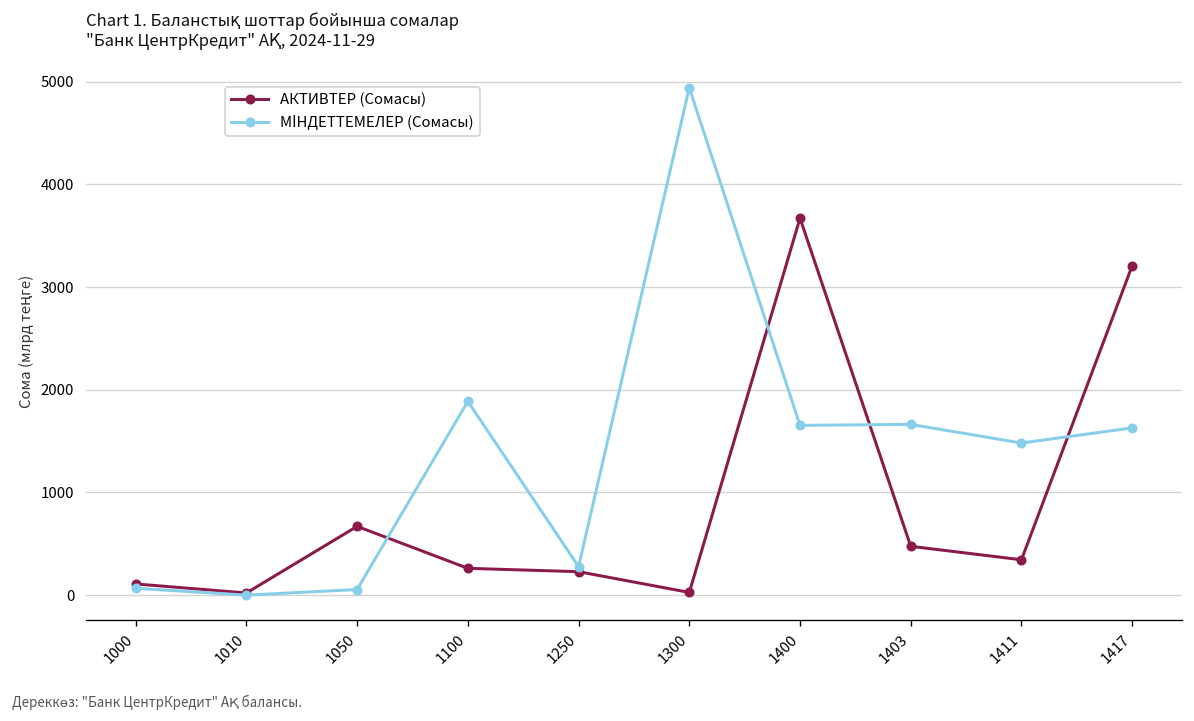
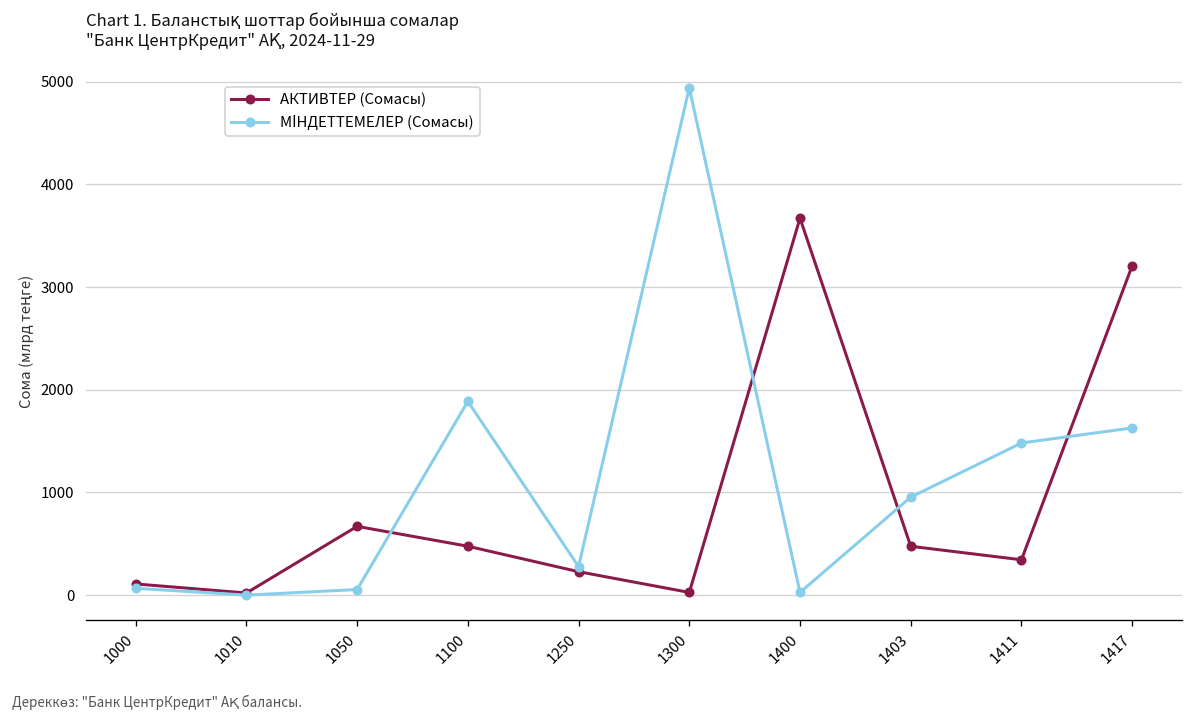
  {
    "АКТИВТЕР (Сомасы)": {
      "1000": 100,
      "1050": 700,
-     "1100": 300,
+     "1100": 500,
      "1250": 200,
      "1300": 0,
      "1400": 3700,
      "1403": 500,
      "1411": 300,
      "1417": 3200
    },
    "МІНДЕТТЕМЕЛЕР (Сомасы)": {
      "1000": 100,
      "1050": 100,
      "1100": 1900,
      "1250": 300,
      "1300": 4900,
-     "1400": 1700,
-     "1403": 1700,
+     "1400": 0,
+     "1403": 1000,
      "1411": 1500,
      "1417": 1600
    }
  }
